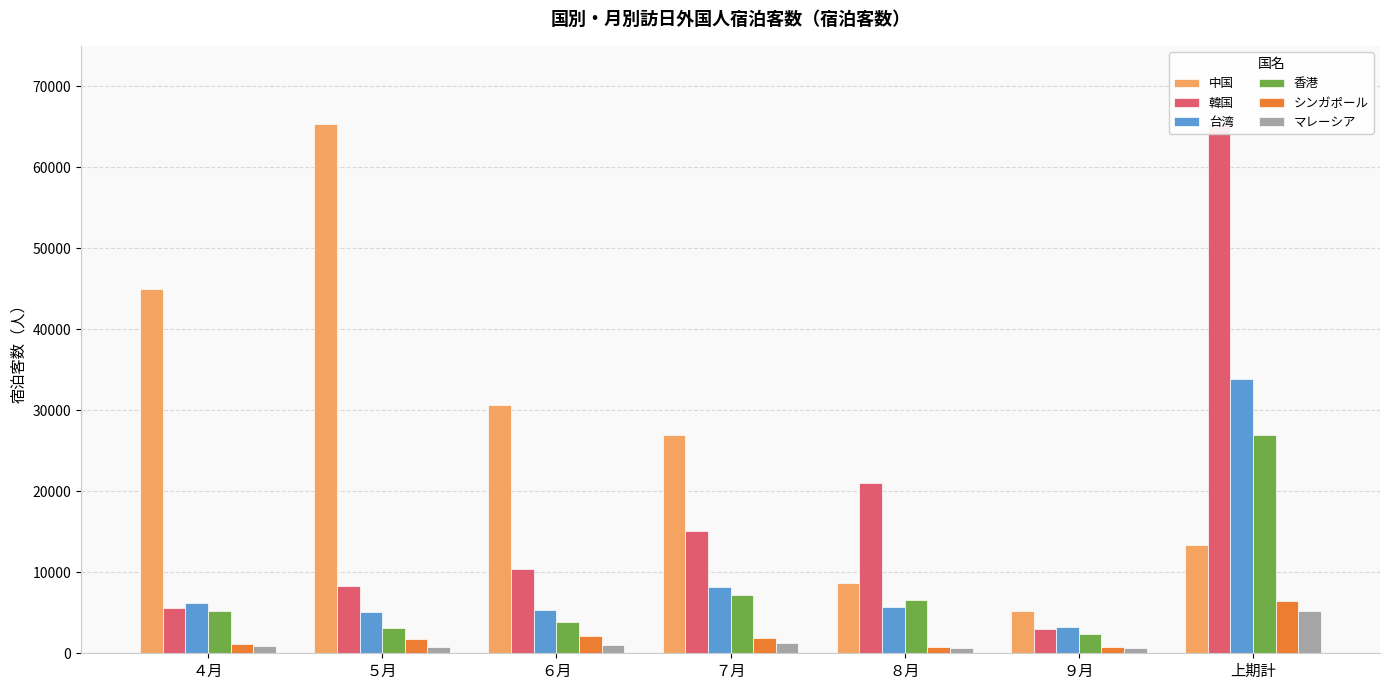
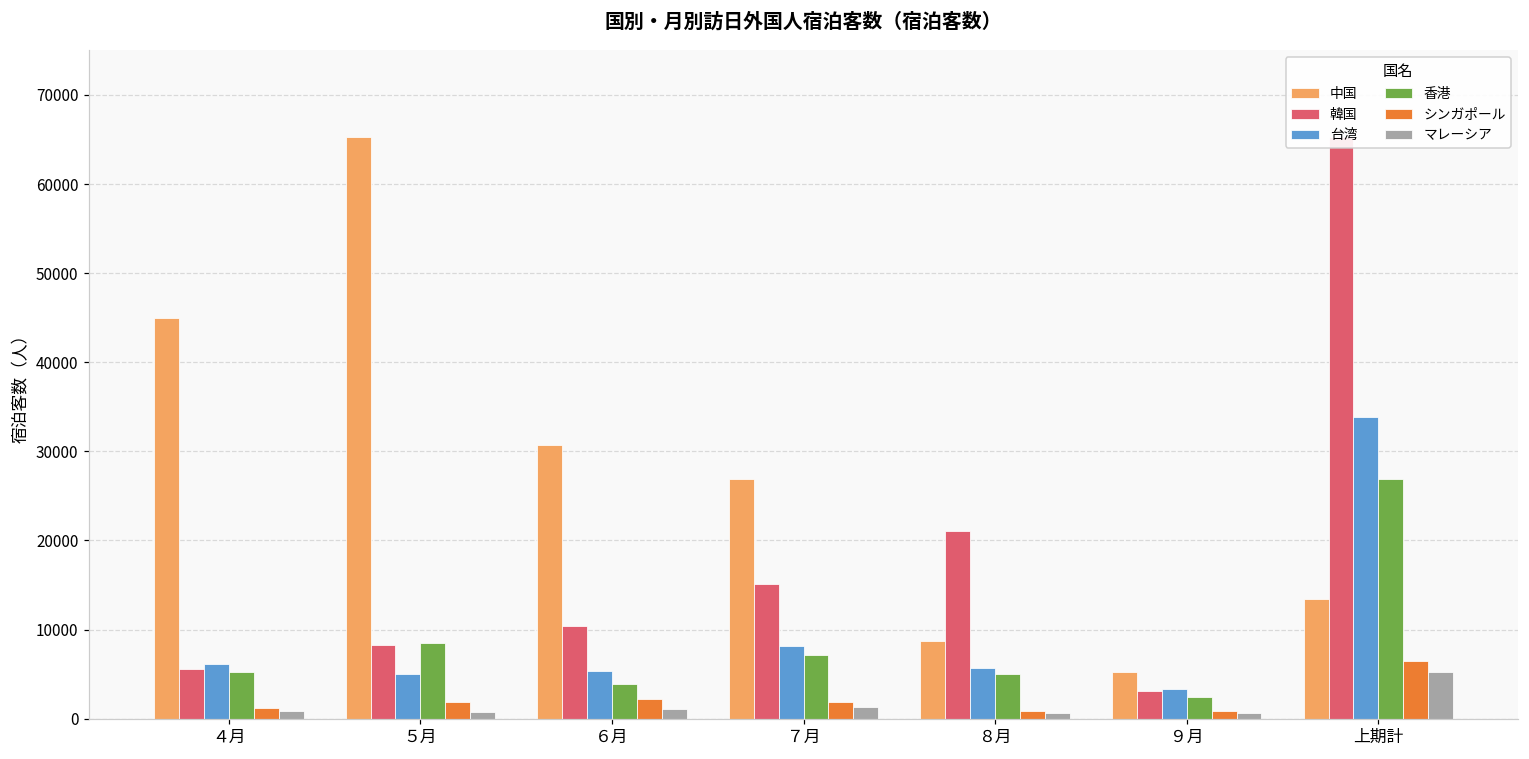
  {
    "中国": {
      "４月": 45000,
      "５月": 65000,
      "６月": 31000,
      "７月": 27000,
      "８月": 9000,
      "９月": 5000,
      "上期計": 13000
    },
    "韓国": {
      "４月": 6000,
      "５月": 8000,
      "６月": 10000,
      "７月": 15000,
      "８月": 21000,
      "９月": 3000
    },
    "台湾": {
      "４月": 6000,
      "５月": 5000,
      "６月": 5000,
      "７月": 8000,
      "８月": 6000,
      "９月": 3000,
      "上期計": 34000
    },
    "香港": {
      "４月": 5000,
-     "５月": 3000,
+     "５月": 8000,
      "６月": 4000,
      "７月": 7000,
-     "８月": 7000,
+     "８月": 5000,
      "９月": 2000,
      "上期計": 27000
    },
    "シンガポール": {
      "４月": 1000,
      "５月": 2000,
      "６月": 2000,
      "７月": 2000,
      "８月": 1000,
      "９月": 1000,
      "上期計": 6000
    },
    "マレーシア": {
      "４月": 1000,
      "５月": 1000,
      "６月": 1000,
      "７月": 1000,
      "８月": 1000,
      "９月": 1000,
      "上期計": 5000
    }
  }
